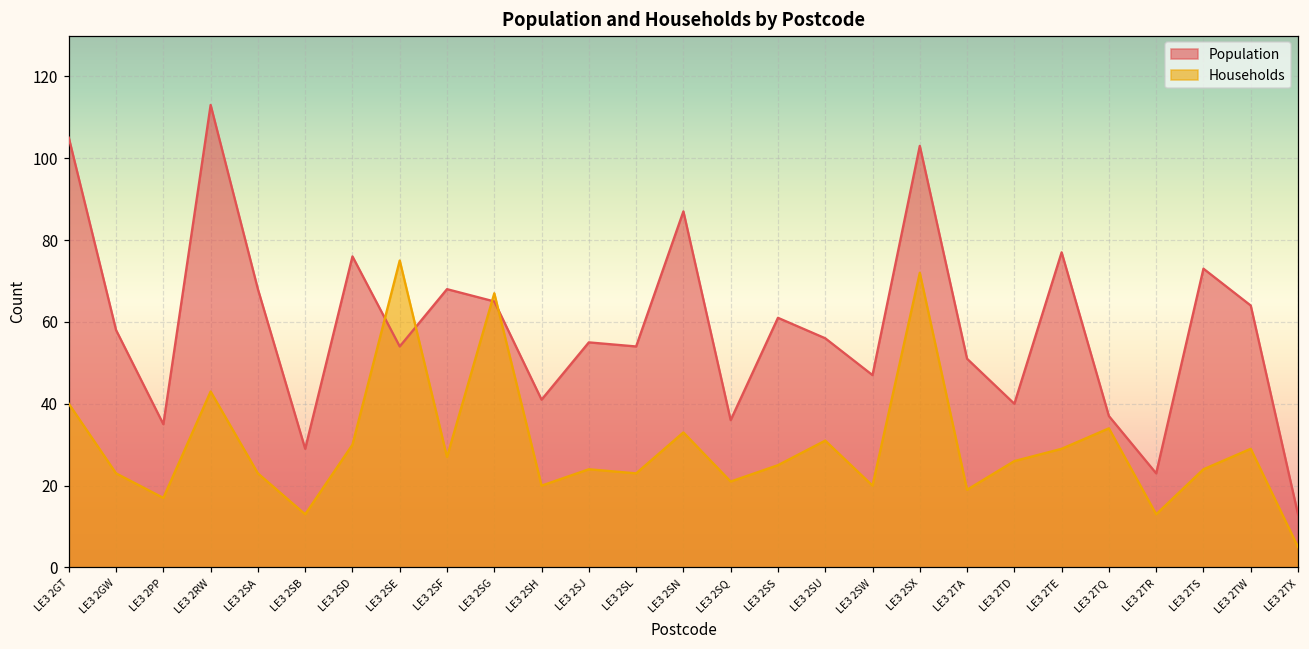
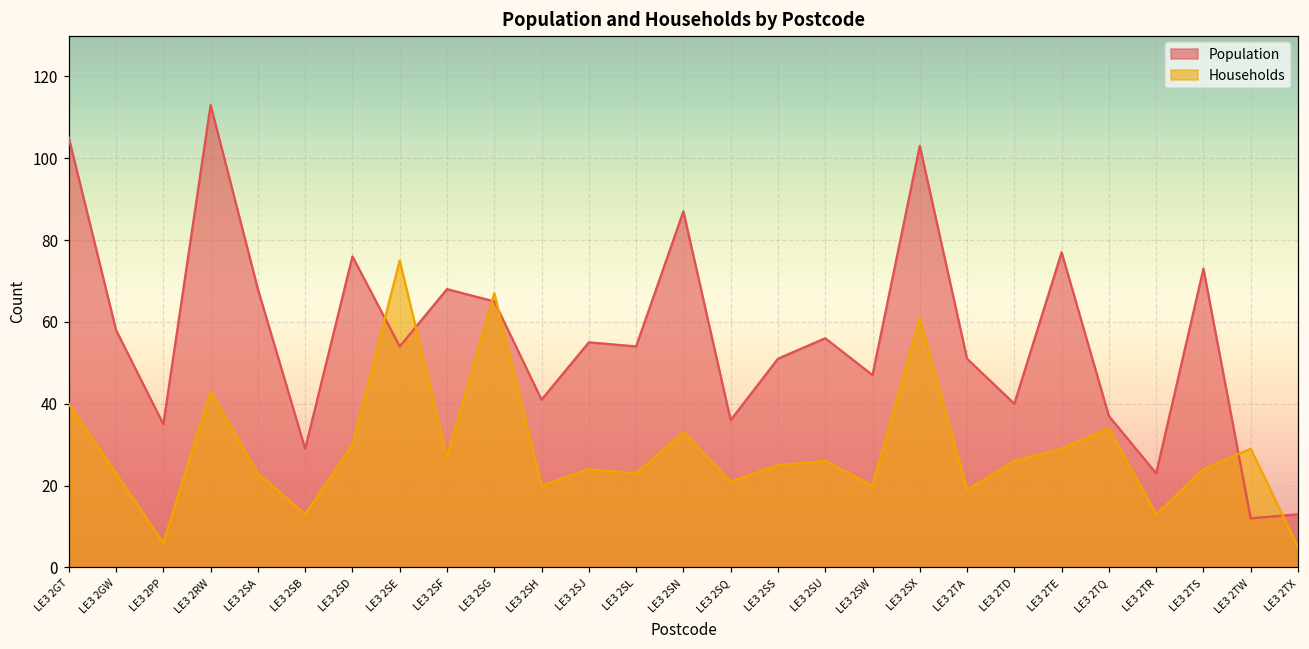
  {
    "Population": {
      "LE3 2GT": 105,
      "LE3 2GW": 58,
      "LE3 2PP": 35,
      "LE3 2RW": 113,
      "LE3 2SA": 68,
      "LE3 2SB": 29,
      "LE3 2SD": 76,
      "LE3 2SE": 54,
      "LE3 2SF": 68,
      "LE3 2SG": 65,
      "LE3 2SH": 41,
      "LE3 2SJ": 55,
      "LE3 2SL": 54,
      "LE3 2SN": 87,
      "LE3 2SQ": 36,
-     "LE3 2SS": 61,
+     "LE3 2SS": 51,
      "LE3 2SU": 56,
      "LE3 2SW": 47,
      "LE3 2SX": 103,
      "LE3 2TA": 51,
      "LE3 2TD": 40,
      "LE3 2TE": 77,
      "LE3 2TQ": 37,
      "LE3 2TR": 23,
      "LE3 2TS": 73,
-     "LE3 2TW": 64,
+     "LE3 2TW": 12,
      "LE3 2TX": 13
    },
    "Households": {
      "LE3 2GT": 40,
      "LE3 2GW": 23,
-     "LE3 2PP": 17,
+     "LE3 2PP": 6,
      "LE3 2RW": 43,
      "LE3 2SA": 23,
      "LE3 2SB": 13,
      "LE3 2SD": 30,
      "LE3 2SE": 75,
      "LE3 2SF": 27,
      "LE3 2SG": 67,
      "LE3 2SH": 20,
      "LE3 2SJ": 24,
      "LE3 2SL": 23,
      "LE3 2SN": 33,
      "LE3 2SQ": 21,
      "LE3 2SS": 25,
-     "LE3 2SU": 31,
+     "LE3 2SU": 26,
      "LE3 2SW": 20,
-     "LE3 2SX": 72,
+     "LE3 2SX": 61,
      "LE3 2TA": 19,
      "LE3 2TD": 26,
      "LE3 2TE": 29,
      "LE3 2TQ": 34,
      "LE3 2TR": 13,
      "LE3 2TS": 24,
      "LE3 2TW": 29,
      "LE3 2TX": 5
    }
  }
